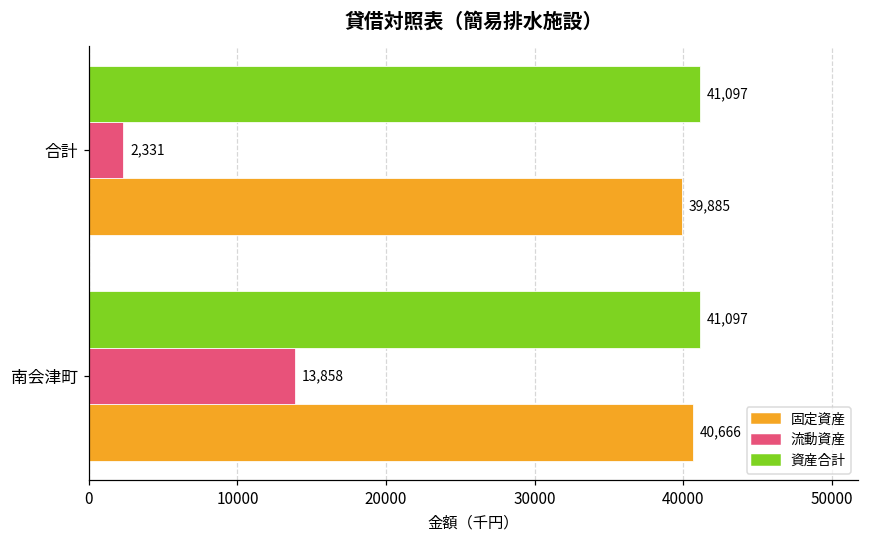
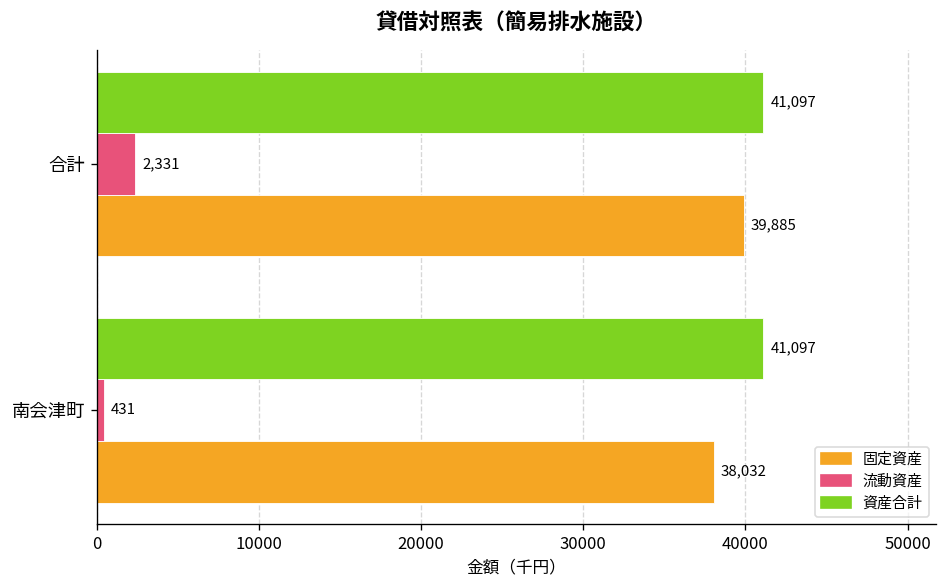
  {
    "固定資産": {
      "合計": "39,885",
-     "南会津町": "40,666"
+     "南会津町": "38,032"
    },
    "流動資産": {
      "合計": "2,331",
-     "南会津町": "13,858"
+     "南会津町": "431"
    },
    "資産合計": {
      "合計": "41,097",
      "南会津町": "41,097"
    }
  }
